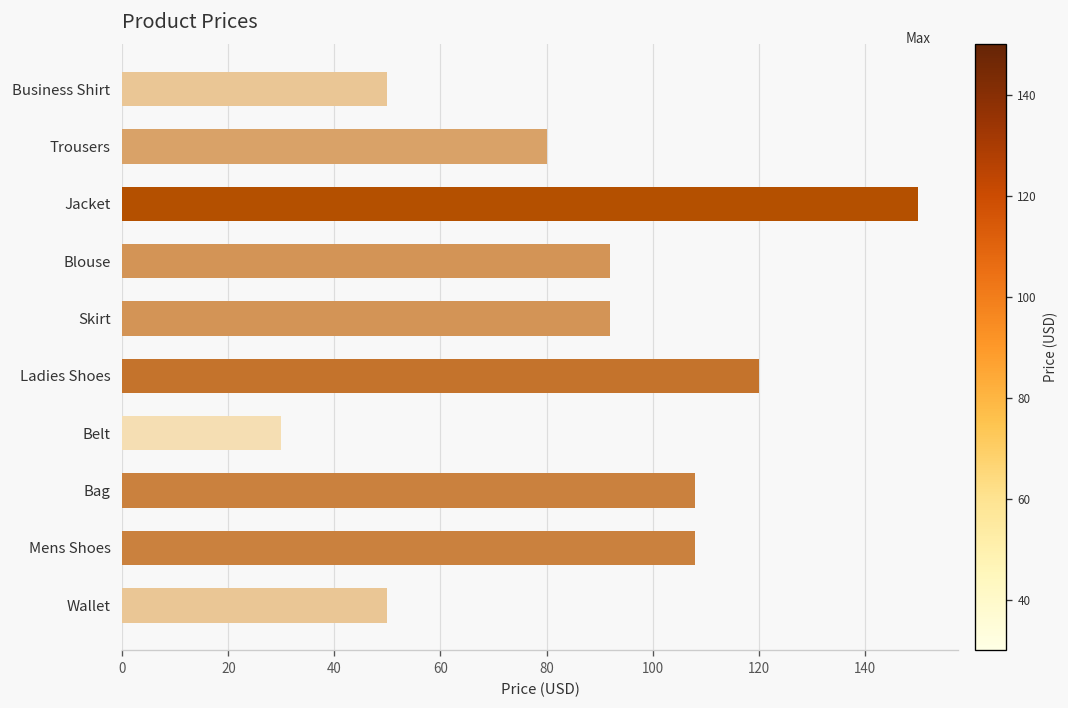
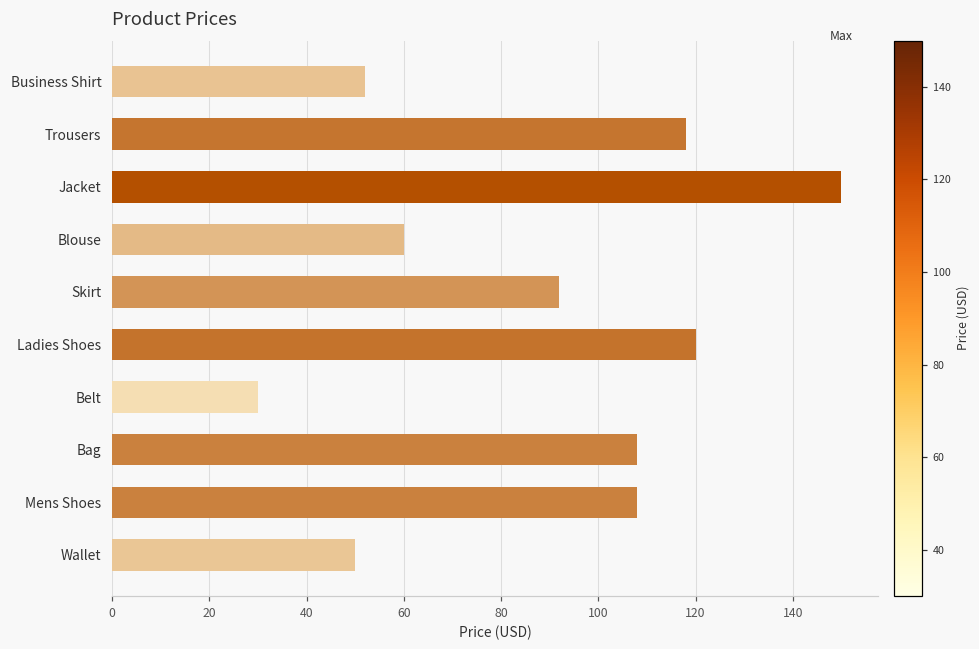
  {
-   "Business Shirt": 50,
-   "Trousers": 80,
+   "Business Shirt": 52,
+   "Trousers": 118,
    "Jacket": 150,
-   "Blouse": 92,
+   "Blouse": 60,
    "Skirt": 92,
    "Ladies Shoes": 120,
    "Belt": 30,
    "Bag": 108,
    "Mens Shoes": 108,
    "Wallet": 50
  }
